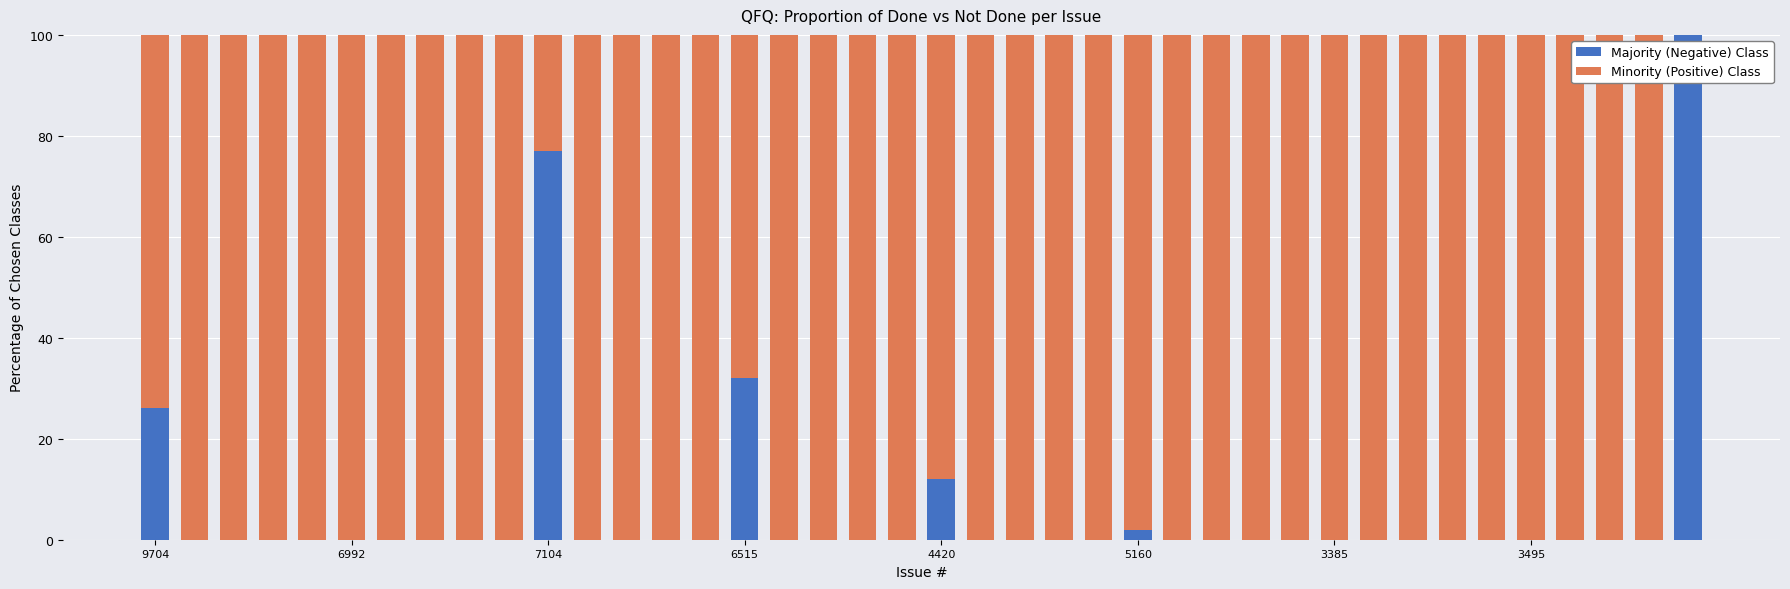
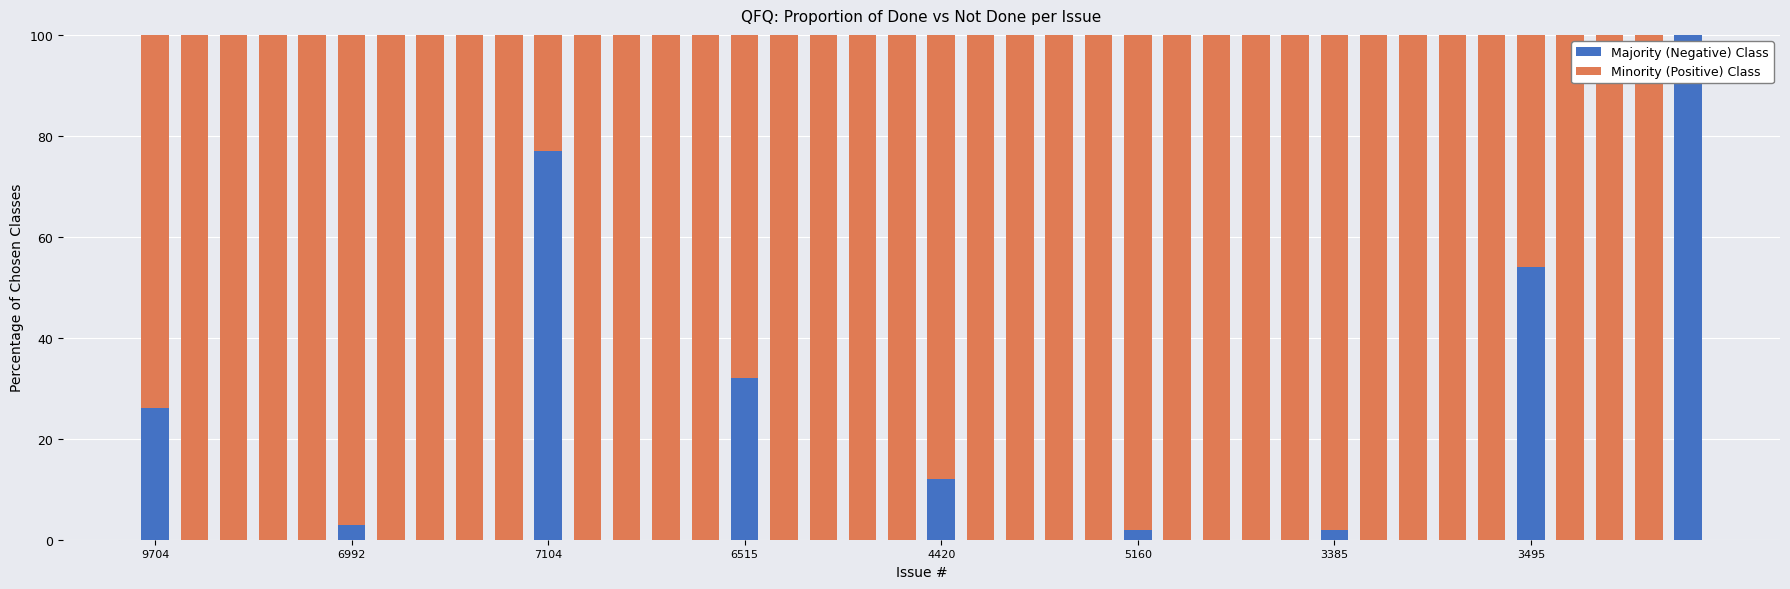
  {
    "Majority (Negative) Class": {
      "9704": 26,
-     "6992": 0,
+     "6992": 3,
      "7104": 77,
      "6515": 32,
      "4420": 12,
      "5160": 2,
-     "3385": 0,
-     "3495": 0
+     "3385": 2,
+     "3495": 54
    }
  }
